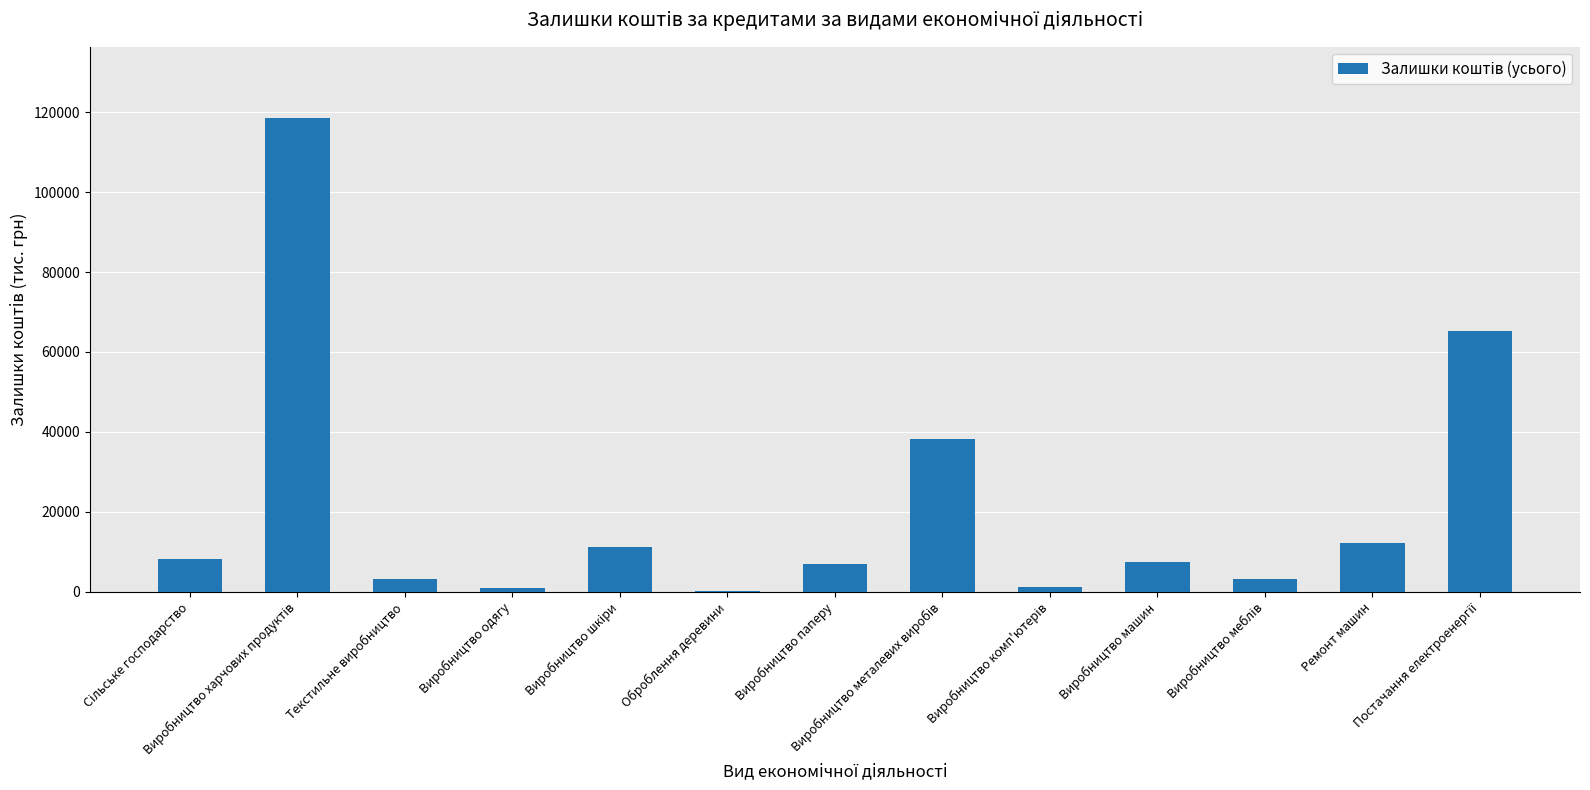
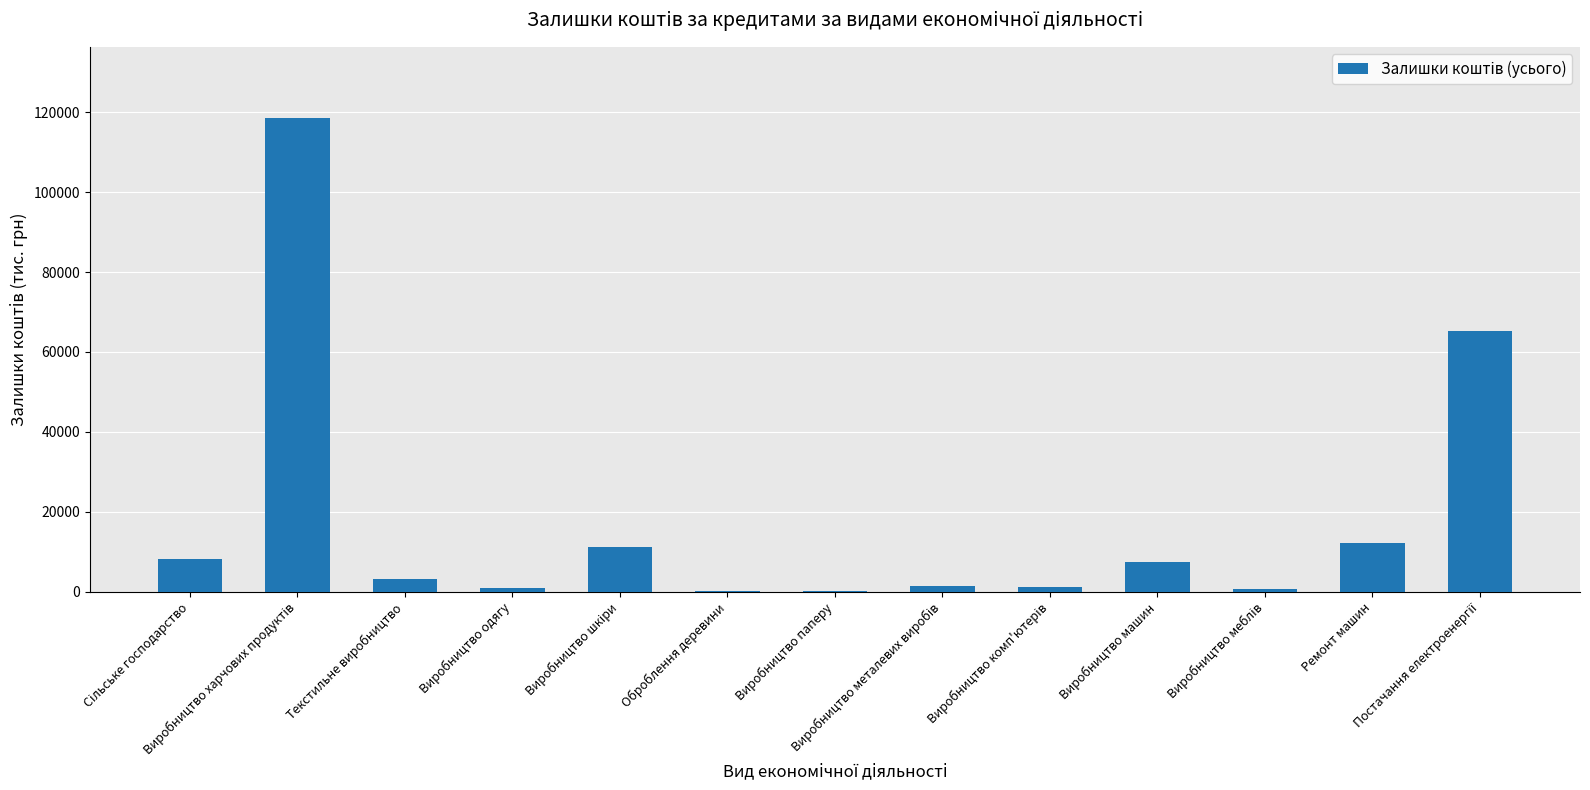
  {
    "Сільське господарство": 8000,
    "Виробництво харчових продуктів": 119000,
    "Текстильне виробництво": 3000,
    "Виробництво одягу": 1000,
    "Виробництво шкіри": 11000,
-   "Виробництво паперу": 7000,
-   "Виробництво металевих виробів": 38000,
+   "Виробництво паперу": 0,
+   "Виробництво металевих виробів": 1000,
    "Виробництво комп'ютерів": 1000,
    "Виробництво машин": 7000,
-   "Виробництво меблів": 3000,
+   "Виробництво меблів": 1000,
    "Ремонт машин": 12000,
    "Постачання електроенергії": 65000
  }
